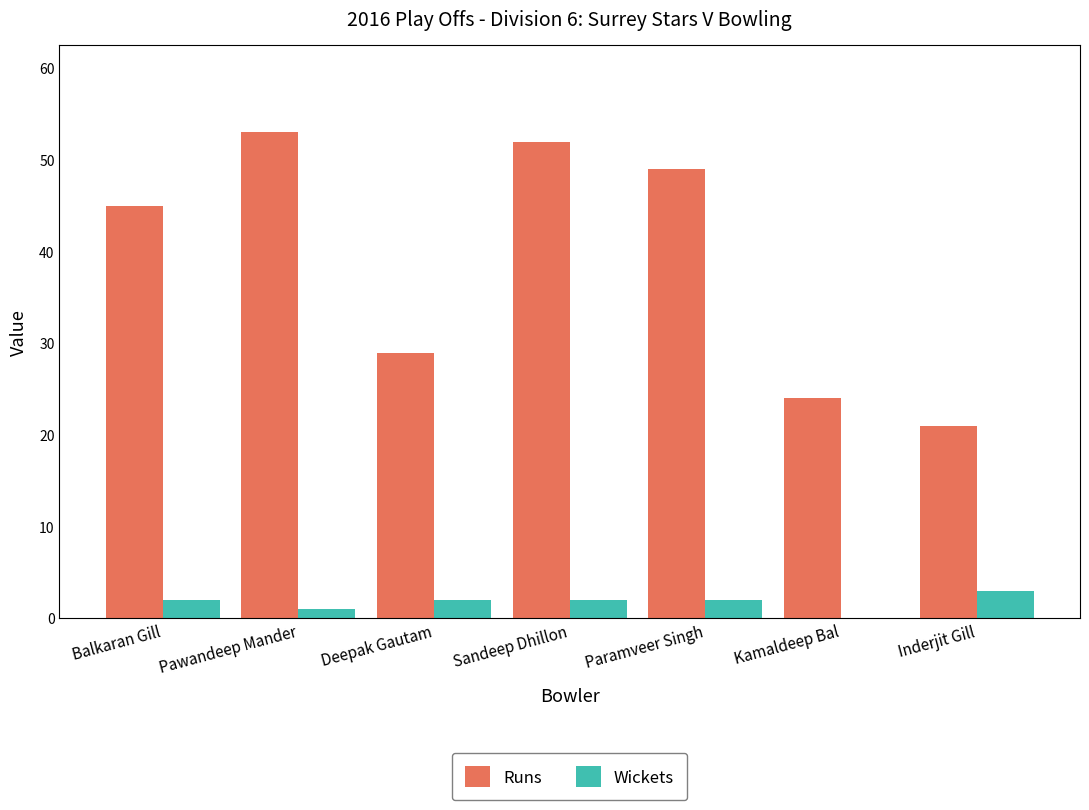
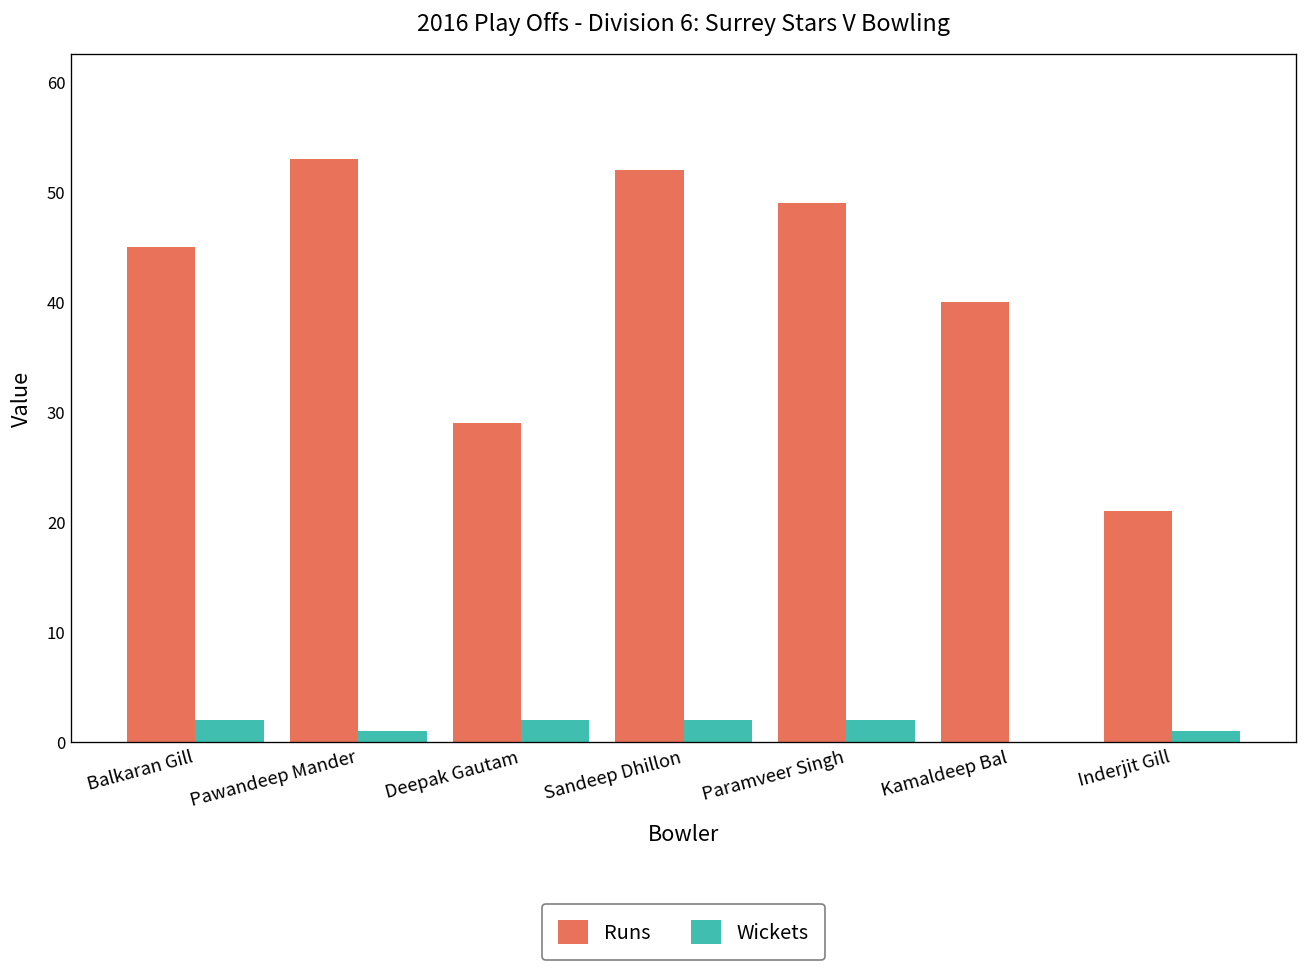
  {
    "Runs": {
      "Balkaran Gill": 45,
      "Pawandeep Mander": 53,
      "Deepak Gautam": 29,
      "Sandeep Dhillon": 52,
      "Paramveer Singh": 49,
-     "Kamaldeep Bal": 24,
+     "Kamaldeep Bal": 40,
      "Inderjit Gill": 21
    },
    "Wickets": {
      "Balkaran Gill": 2,
      "Pawandeep Mander": 1,
      "Deepak Gautam": 2,
      "Sandeep Dhillon": 2,
      "Paramveer Singh": 2,
      "Kamaldeep Bal": 0,
-     "Inderjit Gill": 3
+     "Inderjit Gill": 1
    }
  }
